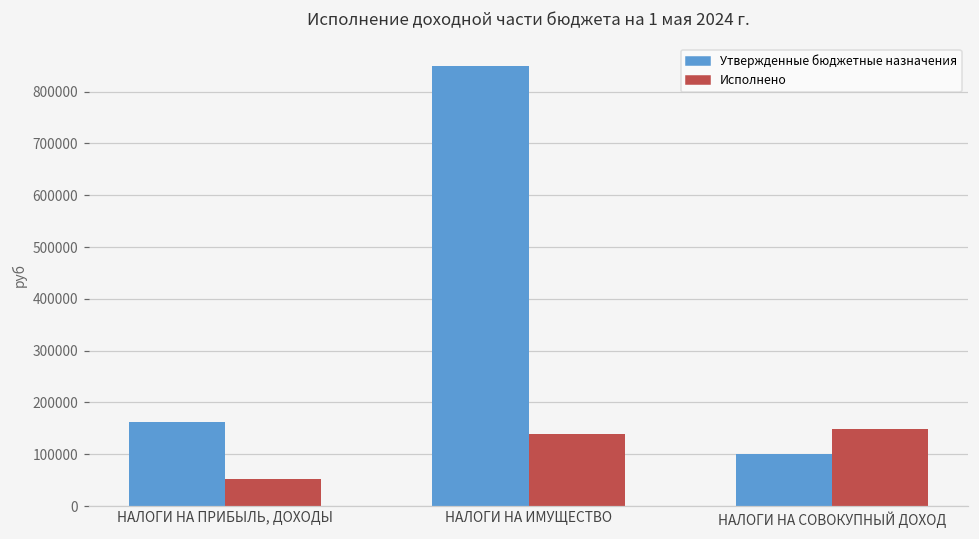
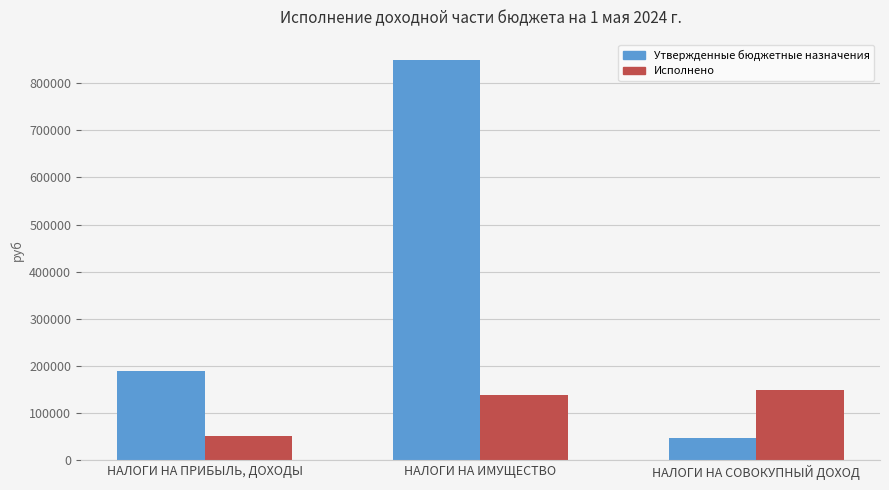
  {
    "Утвержденные бюджетные назначения": {
-     "НАЛОГИ НА ПРИБЫЛЬ, ДОХОДЫ": 160000,
+     "НАЛОГИ НА ПРИБЫЛЬ, ДОХОДЫ": 190000,
      "НАЛОГИ НА ИМУЩЕСТВО": 850000,
-     "НАЛОГИ НА СОВОКУПНЫЙ ДОХОД": 100000
+     "НАЛОГИ НА СОВОКУПНЫЙ ДОХОД": 50000
    },
    "Исполнено": {
      "НАЛОГИ НА ПРИБЫЛЬ, ДОХОДЫ": 50000,
      "НАЛОГИ НА ИМУЩЕСТВО": 140000,
      "НАЛОГИ НА СОВОКУПНЫЙ ДОХОД": 150000
    }
  }
